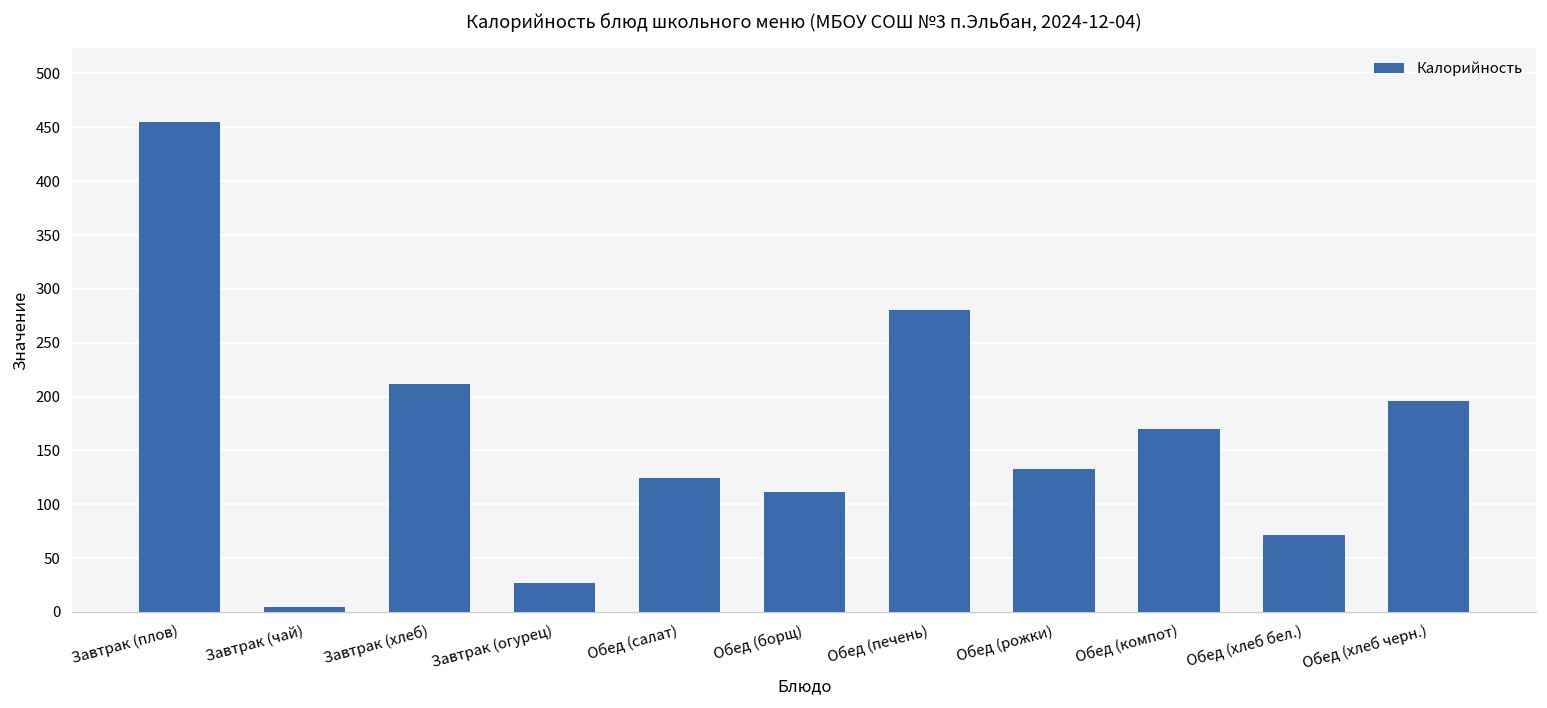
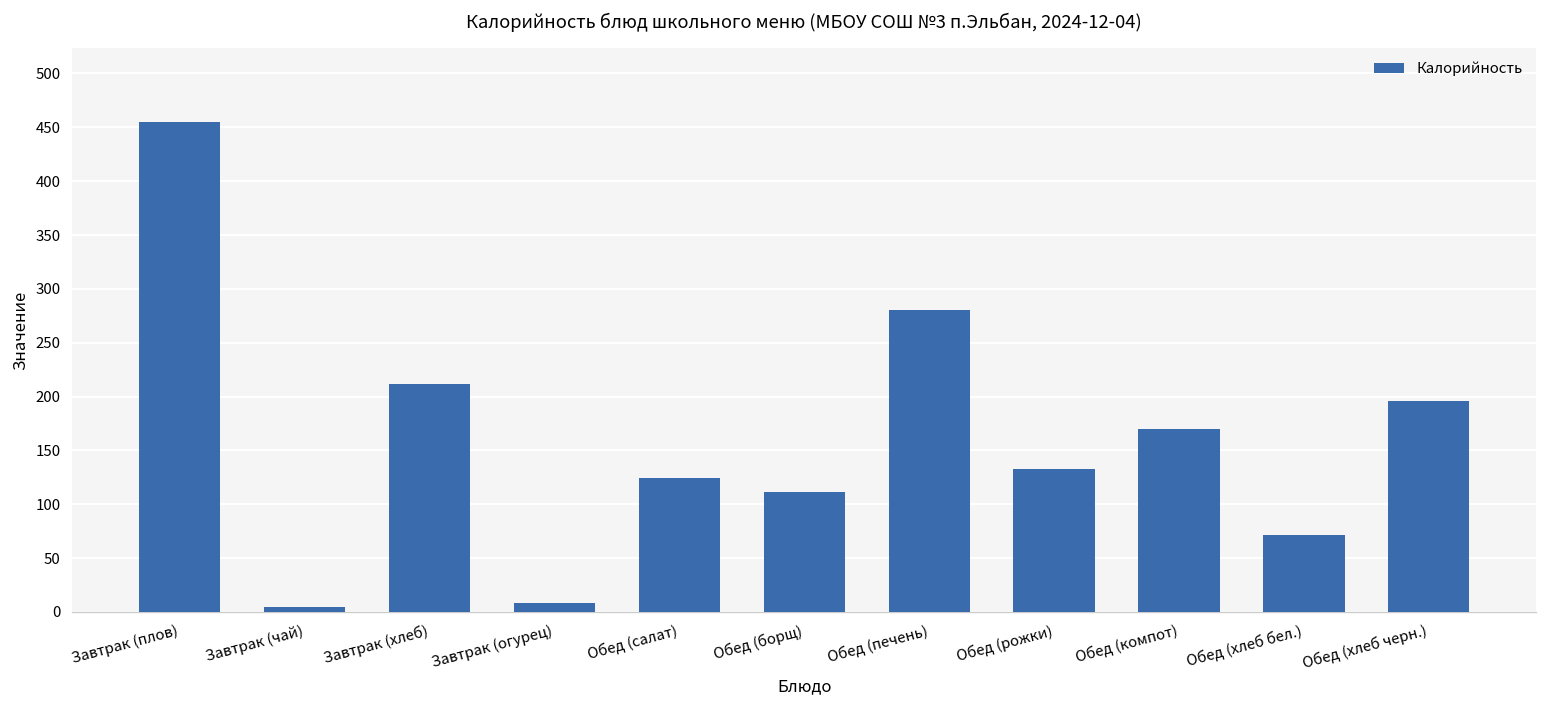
  {
    "Завтрак (плов)": 460,
    "Завтрак (чай)": 10,
    "Завтрак (хлеб)": 210,
-   "Завтрак (огурец)": 30,
+   "Завтрак (огурец)": 10,
    "Обед (салат)": 120,
    "Обед (борщ)": 110,
    "Обед (печень)": 280,
    "Обед (рожки)": 130,
    "Обед (компот)": 170,
    "Обед (хлеб бел.)": 70,
    "Обед (хлеб черн.)": 200
  }
